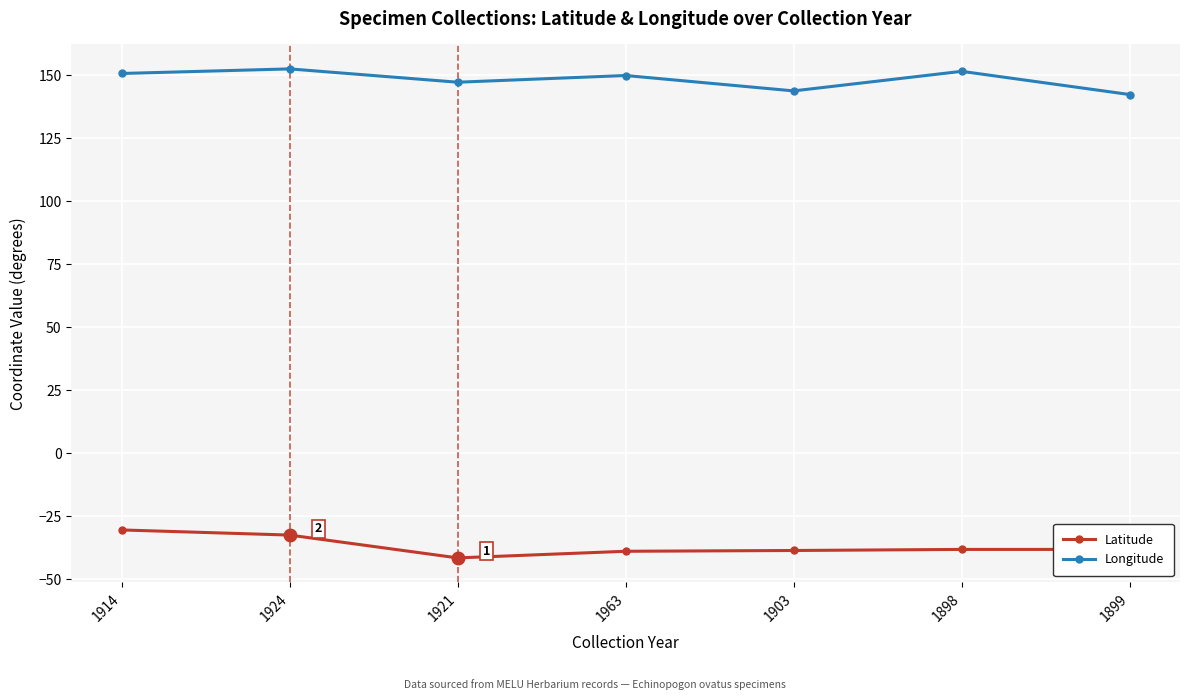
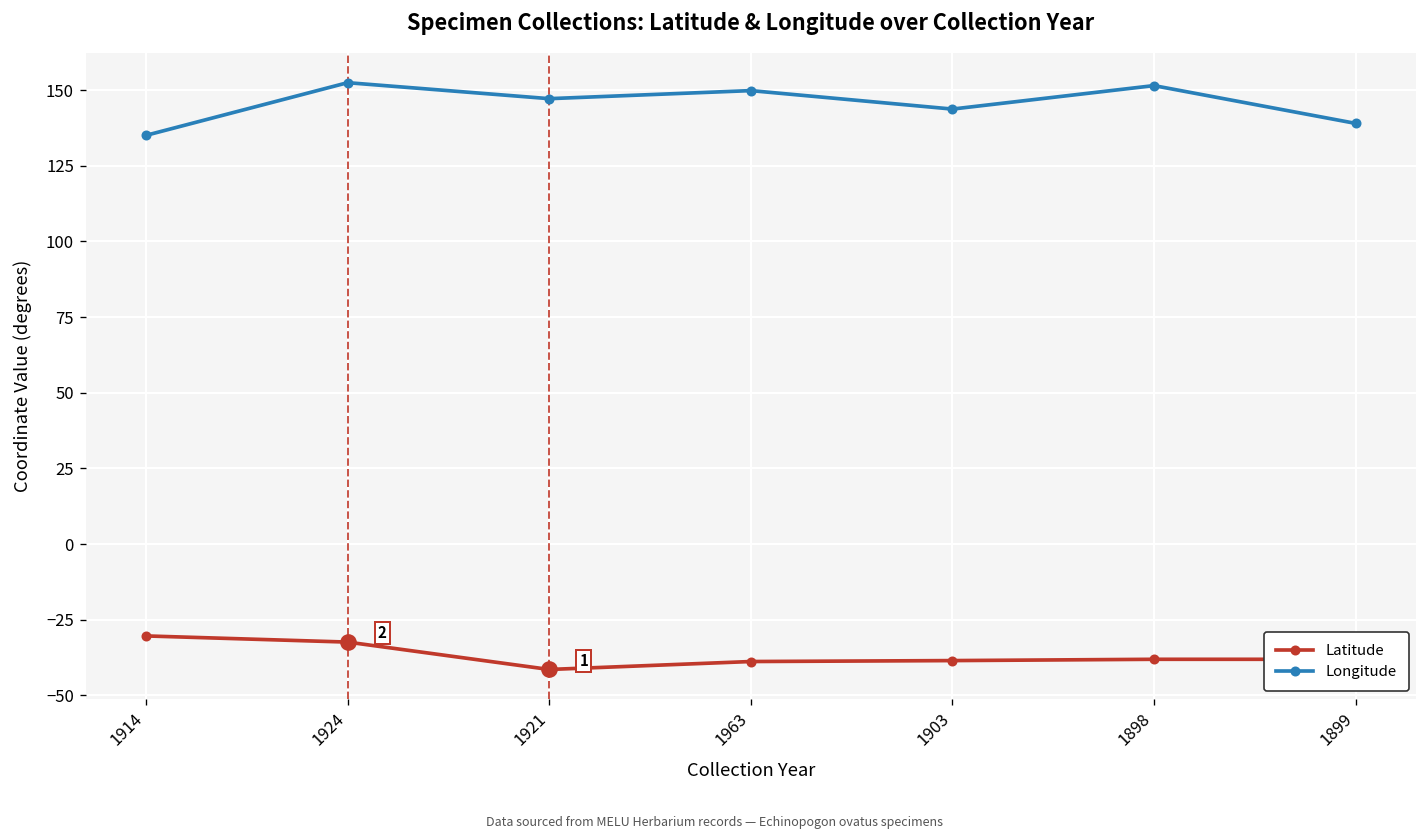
  {
    "Longitude": {
-     "1914": 151,
+     "1914": 135,
      "1924": 152,
      "1921": 147,
      "1963": 150,
      "1903": 144,
      "1898": 151,
-     "1899": 142
+     "1899": 139
    }
  }
